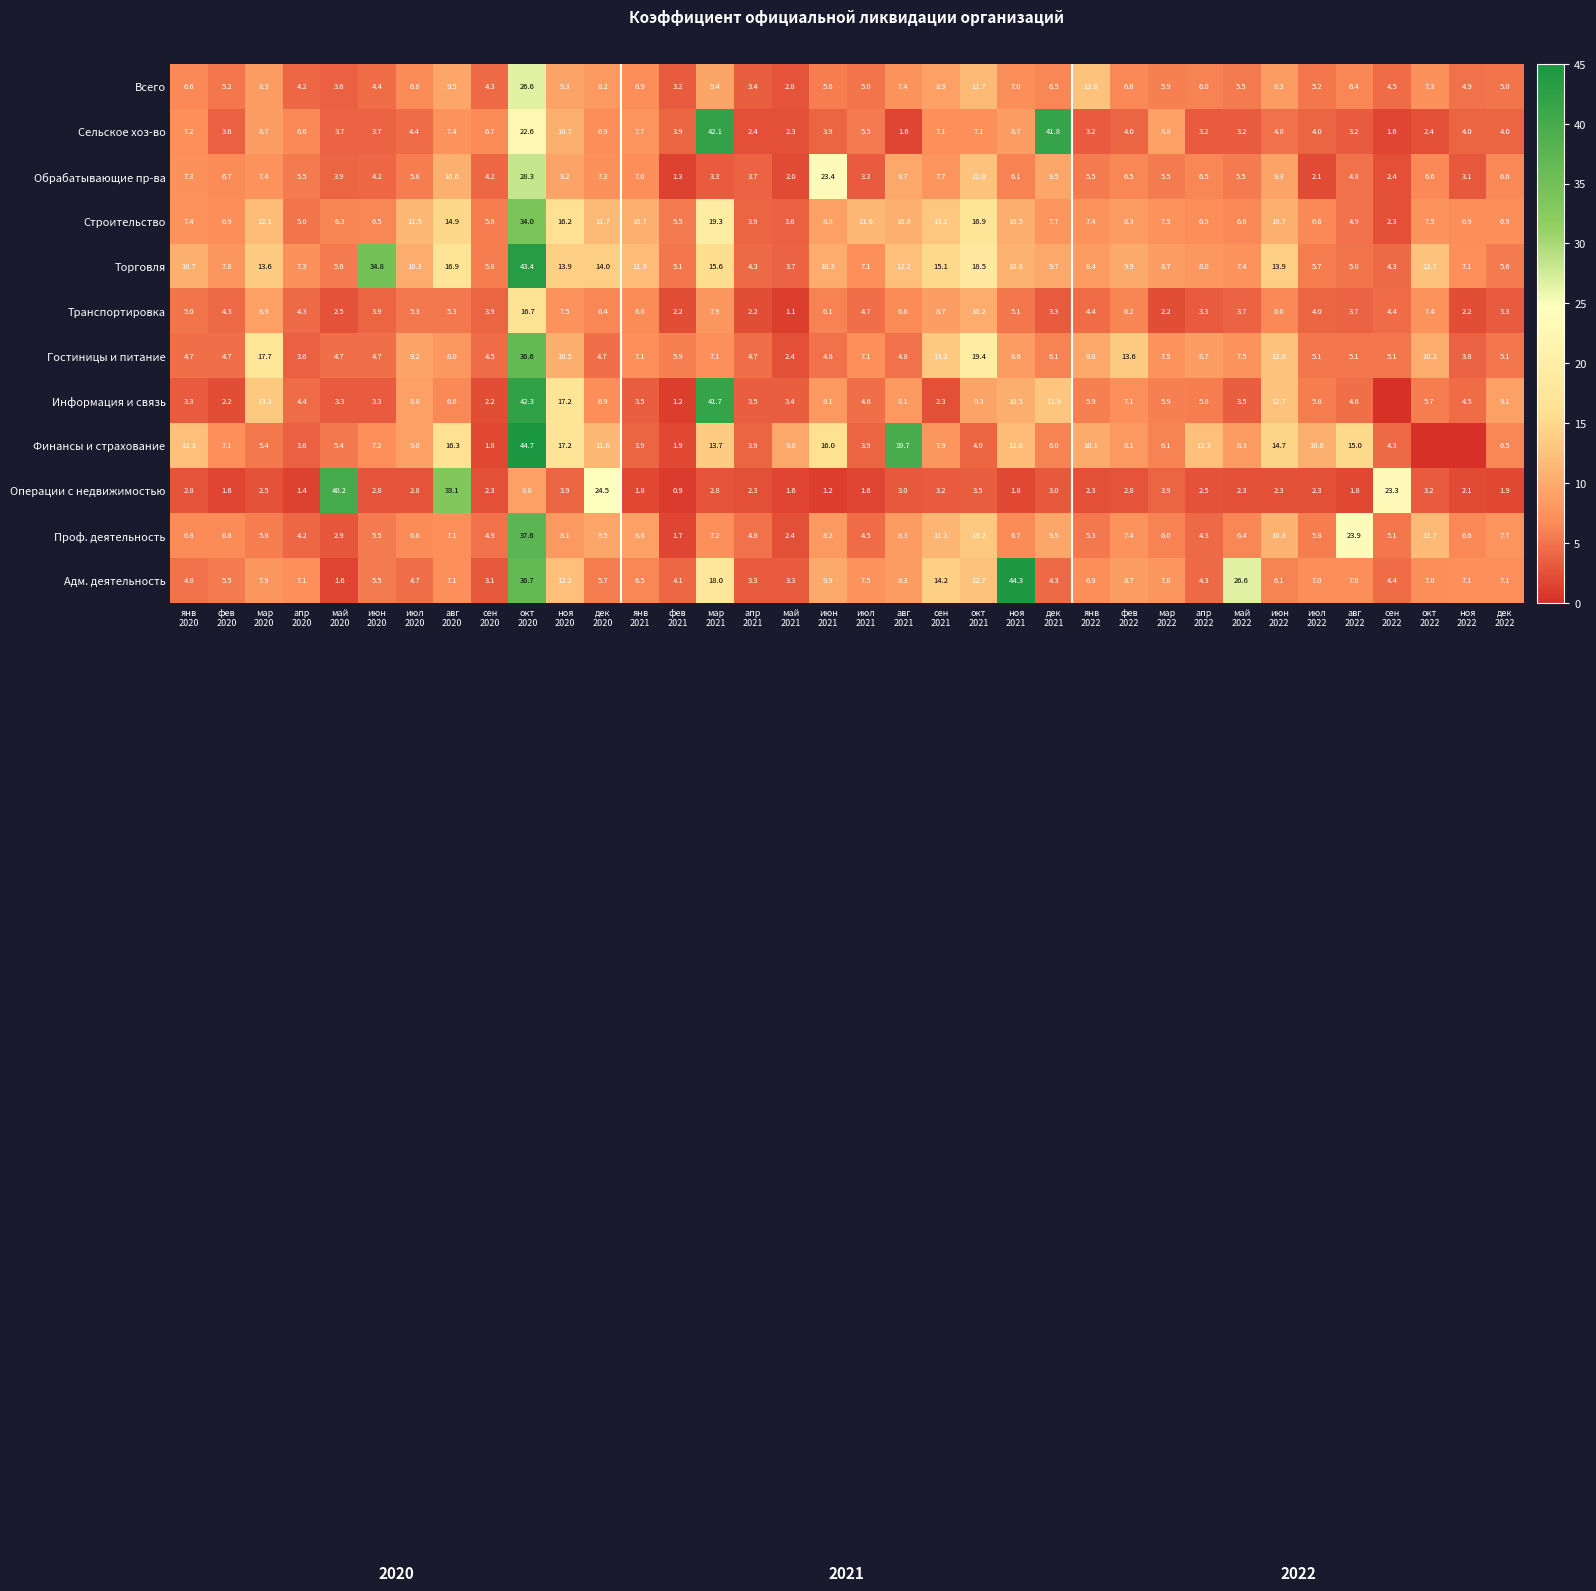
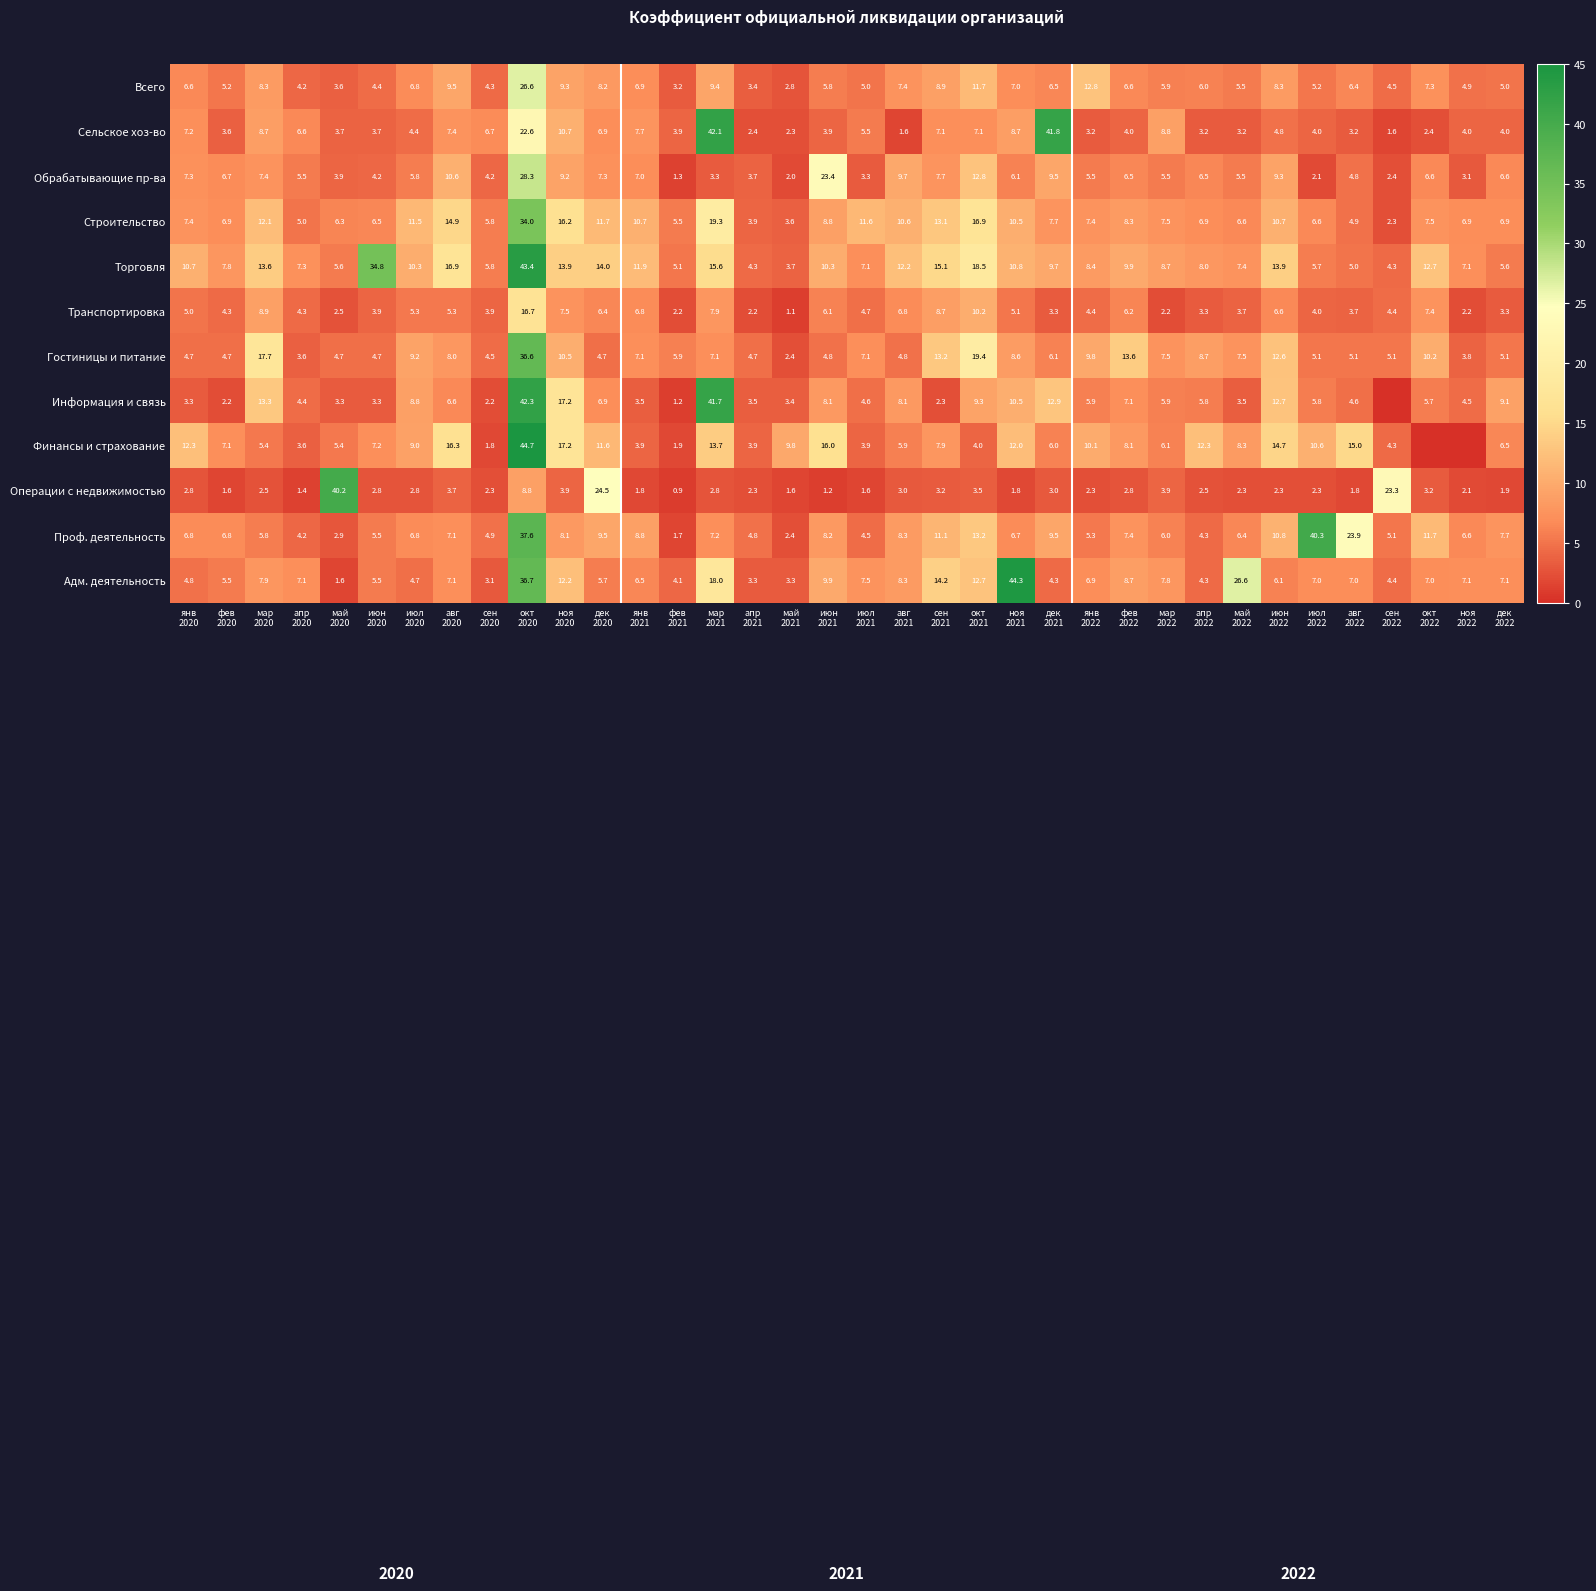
  {
    "Финансы и страхование": {
      "янв 2020": 12.3,
      "фев 2020": 7.1,
      "мар 2020": 5.4,
      "апр 2020": 3.6,
      "май 2020": 5.4,
      "июн 2020": 7.2,
      "июл 2020": 9.0,
      "авг 2020": 16.3,
      "сен 2020": 1.8,
      "окт 2020": 44.7,
      "ноя 2020": 17.2,
      "дек 2020": 11.6,
      "янв 2021": 3.9,
      "фев 2021": 1.9,
      "мар 2021": 13.7,
      "апр 2021": 3.9,
      "май 2021": 9.8,
      "июн 2021": 16.0,
      "июл 2021": 3.9,
-     "авг 2021": 39.7,
+     "авг 2021": 5.9,
      "сен 2021": 7.9,
      "окт 2021": 4.0,
      "ноя 2021": 12.0,
      "дек 2021": 6.0,
      "янв 2022": 10.1,
      "фев 2022": 8.1,
      "мар 2022": 6.1,
      "апр 2022": 12.3,
      "май 2022": 8.3,
      "июн 2022": 14.7,
      "июл 2022": 10.6,
      "авг 2022": 15.0,
      "сен 2022": 4.3,
      "дек 2022": 6.5
    },
    "Операции с недвижимостью": {
      "янв 2020": 2.8,
      "фев 2020": 1.6,
      "мар 2020": 2.5,
      "апр 2020": 1.4,
      "май 2020": 40.2,
      "июн 2020": 2.8,
      "июл 2020": 2.8,
-     "авг 2020": 33.1,
+     "авг 2020": 3.7,
      "сен 2020": 2.3,
      "окт 2020": 8.8,
      "ноя 2020": 3.9,
      "дек 2020": 24.5,
      "янв 2021": 1.8,
      "фев 2021": 0.9,
      "мар 2021": 2.8,
      "апр 2021": 2.3,
      "май 2021": 1.6,
      "июн 2021": 1.2,
      "июл 2021": 1.6,
      "авг 2021": 3.0,
      "сен 2021": 3.2,
      "окт 2021": 3.5,
      "ноя 2021": 1.8,
      "дек 2021": 3.0,
      "янв 2022": 2.3,
      "фев 2022": 2.8,
      "мар 2022": 3.9,
      "апр 2022": 2.5,
      "май 2022": 2.3,
      "июн 2022": 2.3,
      "июл 2022": 2.3,
      "авг 2022": 1.8,
      "сен 2022": 23.3,
      "окт 2022": 3.2,
      "ноя 2022": 2.1,
      "дек 2022": 1.9
    },
    "Проф. деятельность": {
      "янв 2020": 6.8,
      "фев 2020": 6.8,
      "мар 2020": 5.8,
      "апр 2020": 4.2,
      "май 2020": 2.9,
      "июн 2020": 5.5,
      "июл 2020": 6.8,
      "авг 2020": 7.1,
      "сен 2020": 4.9,
      "окт 2020": 37.6,
      "ноя 2020": 8.1,
      "дек 2020": 9.5,
      "янв 2021": 8.8,
      "фев 2021": 1.7,
      "мар 2021": 7.2,
      "апр 2021": 4.8,
      "май 2021": 2.4,
      "июн 2021": 8.2,
      "июл 2021": 4.5,
      "авг 2021": 8.3,
      "сен 2021": 11.1,
      "окт 2021": 13.2,
      "ноя 2021": 6.7,
      "дек 2021": 9.5,
      "янв 2022": 5.3,
      "фев 2022": 7.4,
      "мар 2022": 6.0,
      "апр 2022": 4.3,
      "май 2022": 6.4,
      "июн 2022": 10.8,
-     "июл 2022": 5.8,
+     "июл 2022": 40.3,
      "авг 2022": 23.9,
      "сен 2022": 5.1,
      "окт 2022": 11.7,
      "ноя 2022": 6.6,
      "дек 2022": 7.7
    }
  }
